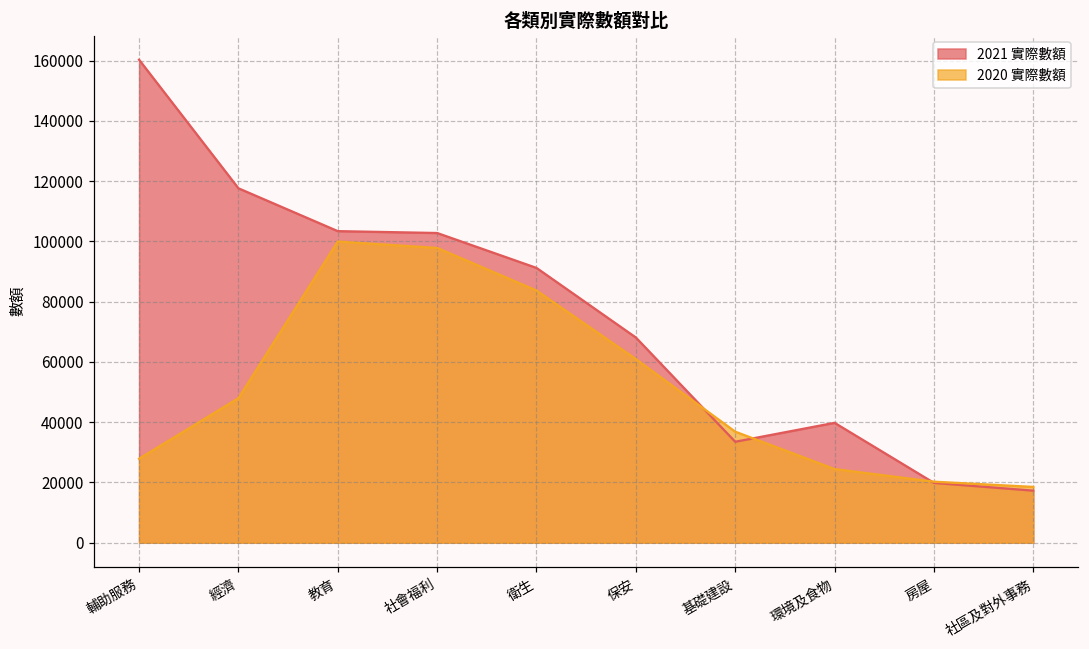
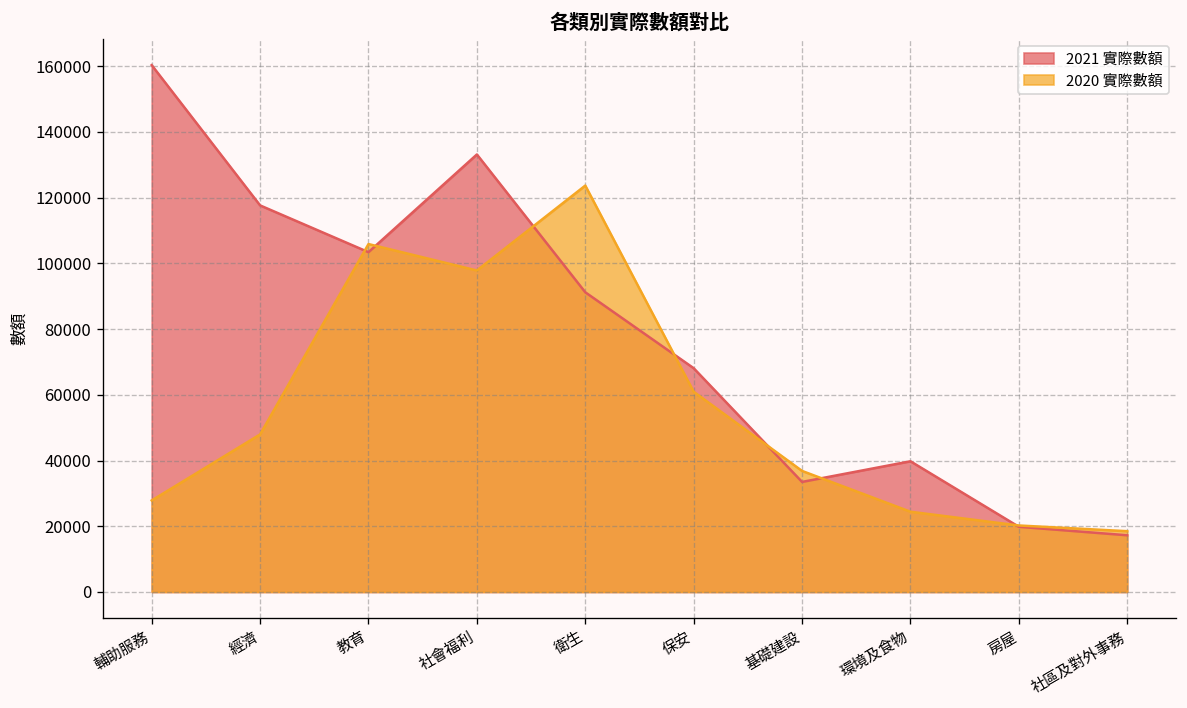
  {
    "2021 實際數額": {
      "輔助服務": 160000,
      "經濟": 118000,
      "教育": 103000,
-     "社會福利": 103000,
+     "社會福利": 133000,
      "衛生": 91000,
      "保安": 68000,
      "基礎建設": 33000,
      "環境及食物": 40000,
      "社區及對外事務": 17000
    },
    "2020 實際數額": {
      "輔助服務": 28000,
      "經濟": 48000,
-     "教育": 100000,
+     "教育": 106000,
      "社會福利": 98000,
-     "衛生": 84000,
+     "衛生": 124000,
      "保安": 61000,
      "基礎建設": 37000,
      "環境及食物": 24000,
      "社區及對外事務": 18000
    }
  }
